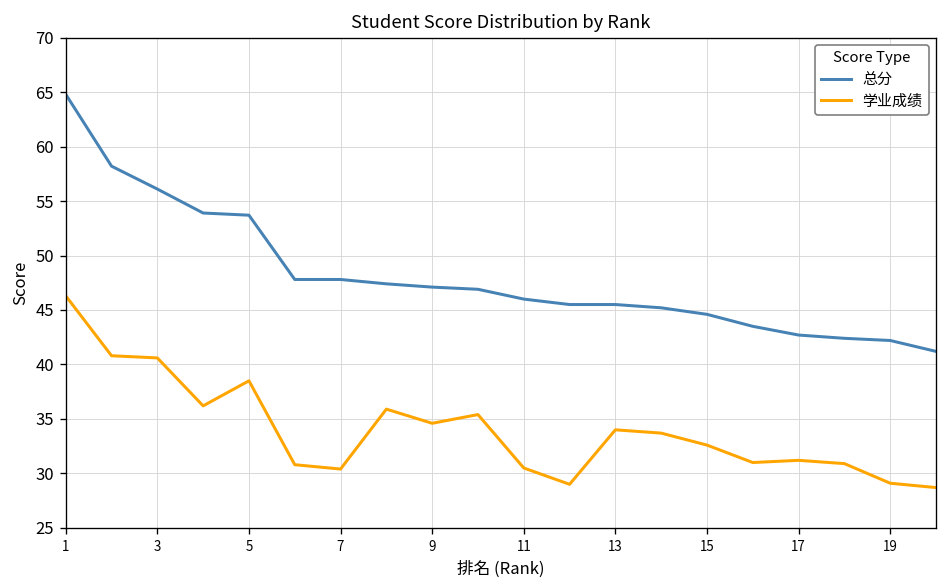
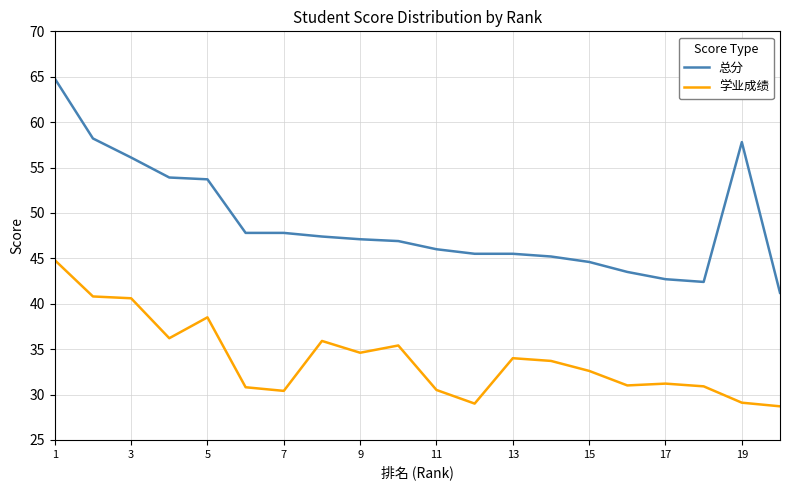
  {
    "总分": {
      "1": 65,
      "3": 56,
      "5": 54,
      "7": 48,
      "9": 47,
      "11": 46,
      "13": 46,
      "15": 45,
      "17": 43,
-     "19": 42
+     "19": 58
    },
    "学业成绩": {
-     "1": 46,
+     "1": 45,
      "3": 41,
      "5": 39,
      "7": 30,
      "9": 35,
      "11": 31,
      "13": 34,
      "15": 33,
      "17": 31,
      "19": 29
    }
  }
